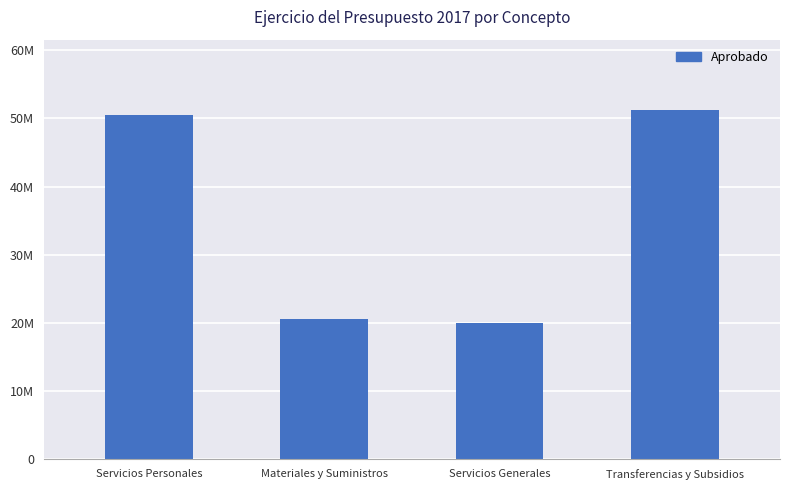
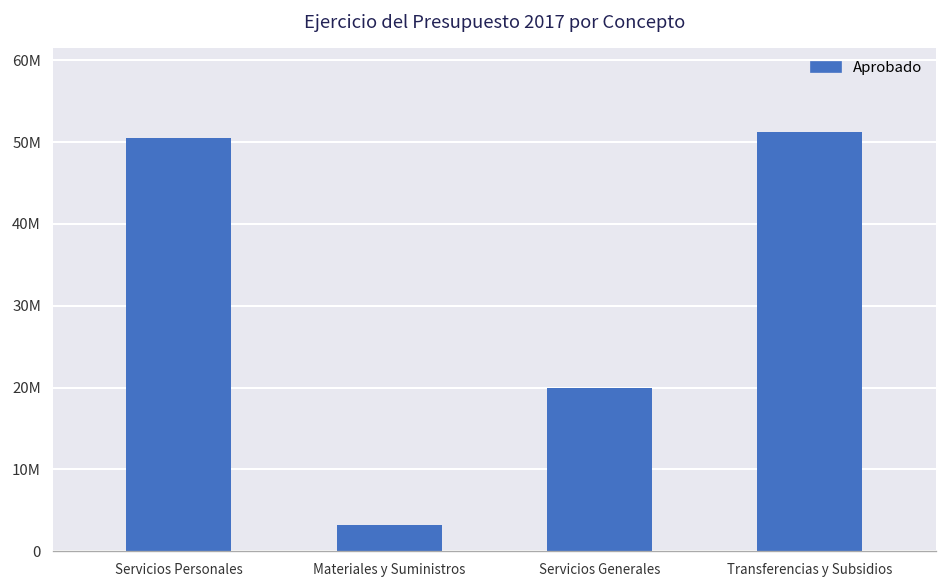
  {
    "Servicios Personales": 51000000,
-   "Materiales y Suministros": 21000000,
+   "Materiales y Suministros": 3000000,
    "Servicios Generales": 20000000,
    "Transferencias y Subsidios": 51000000
  }
